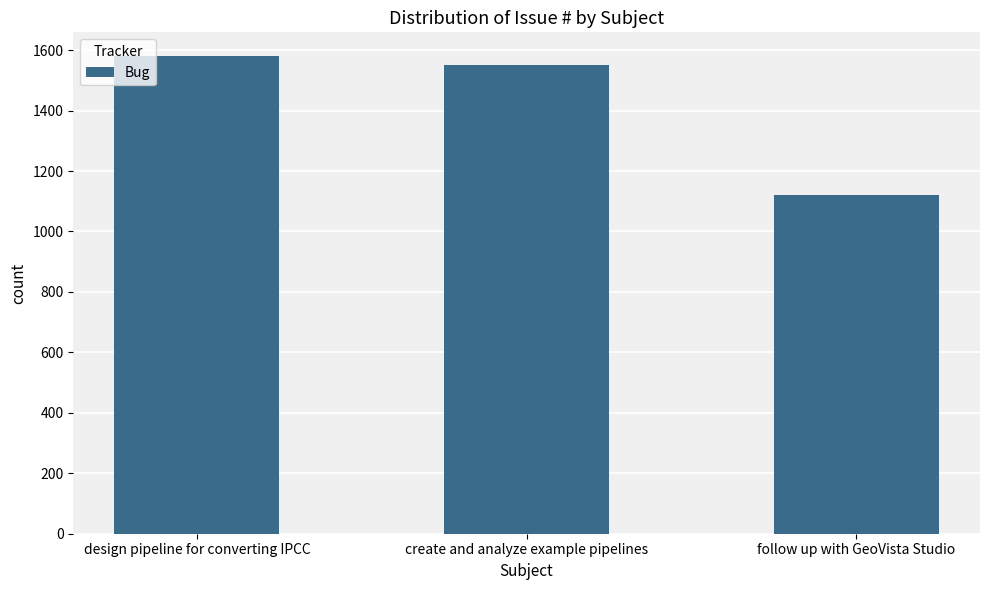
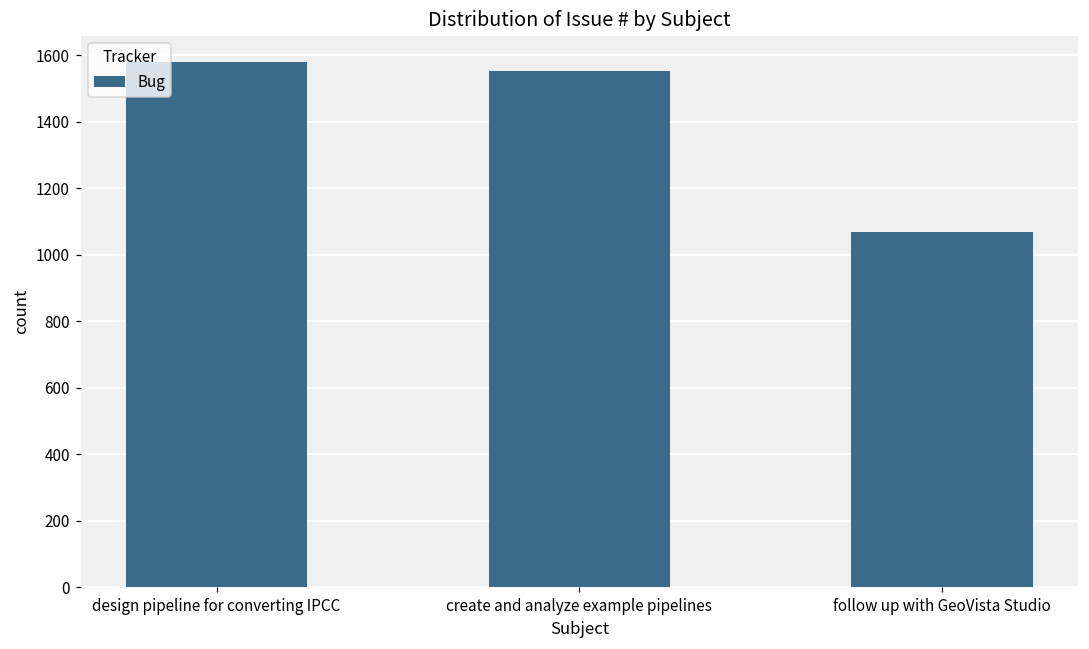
  {
    "design pipeline for converting IPCC": 1580,
    "create and analyze example pipelines": 1550,
-   "follow up with GeoVista Studio": 1120
+   "follow up with GeoVista Studio": 1070
  }
